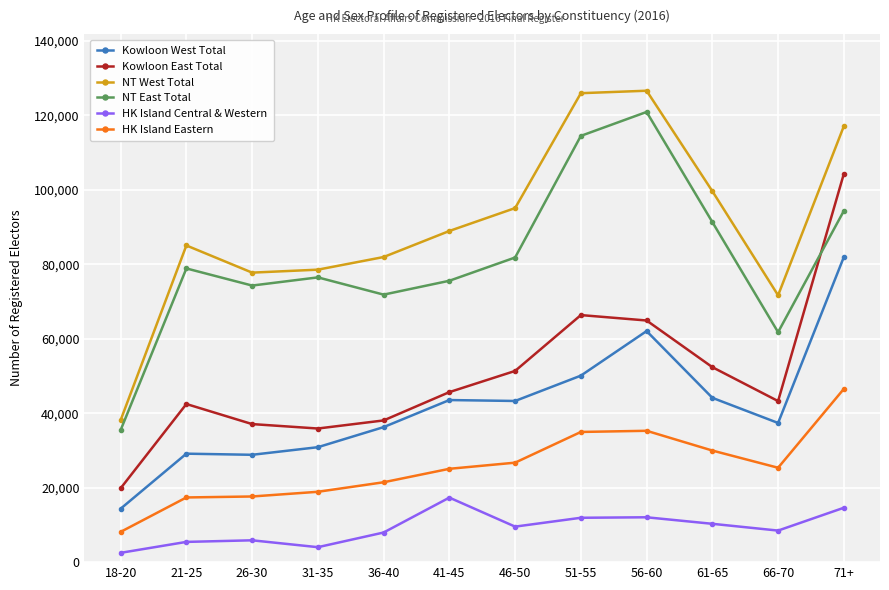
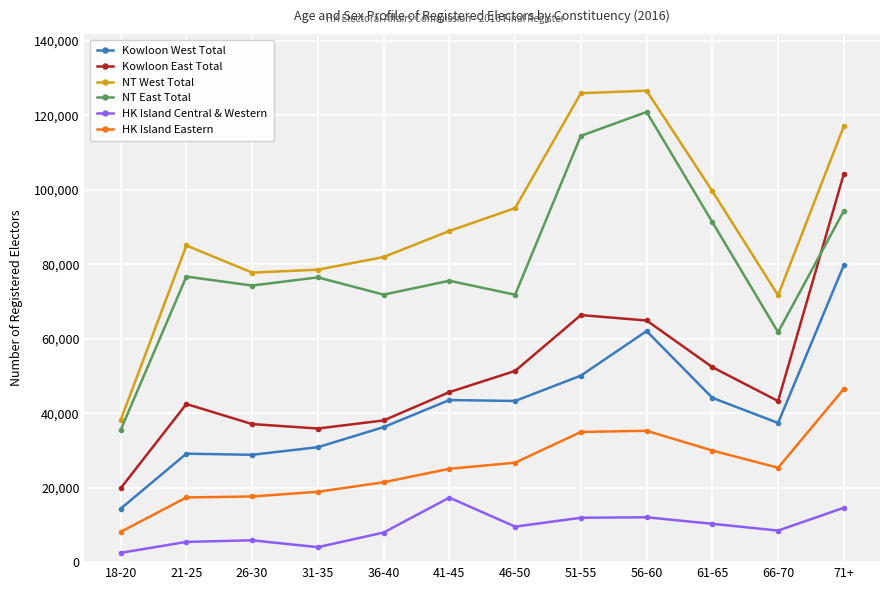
  {
    "Kowloon West Total": {
      "18-20": "14,000",
      "21-25": "29,000",
      "26-30": "29,000",
      "31-35": "31,000",
      "36-40": "36,000",
      "41-45": "44,000",
      "46-50": "43,000",
      "51-55": "50,000",
      "56-60": "62,000",
      "61-65": "44,000",
      "66-70": "37,000",
-     "71+": "82,000"
+     "71+": "80,000"
    },
    "Kowloon East Total": {
      "18-20": "20,000",
      "21-25": "42,000",
      "26-30": "37,000",
      "31-35": "36,000",
      "36-40": "38,000",
      "41-45": "46,000",
      "46-50": "51,000",
      "51-55": "66,000",
      "56-60": "65,000",
      "61-65": "52,000",
      "66-70": "43,000",
      "71+": "104,000"
    },
    "NT East Total": {
      "18-20": "35,000",
-     "21-25": "79,000",
+     "21-25": "77,000",
      "26-30": "74,000",
      "31-35": "76,000",
      "36-40": "72,000",
      "41-45": "76,000",
-     "46-50": "82,000",
+     "46-50": "72,000",
      "51-55": "114,000",
      "56-60": "121,000",
      "61-65": "91,000",
      "66-70": "62,000",
      "71+": "94,000"
    },
    "HK Island Central & Western": {
      "18-20": "3,000",
      "21-25": "5,000",
      "26-30": "6,000",
      "31-35": "4,000",
      "36-40": "8,000",
      "41-45": "17,000",
      "46-50": "10,000",
      "51-55": "12,000",
      "56-60": "12,000",
      "61-65": "10,000",
      "66-70": "8,000",
      "71+": "15,000"
    }
  }
